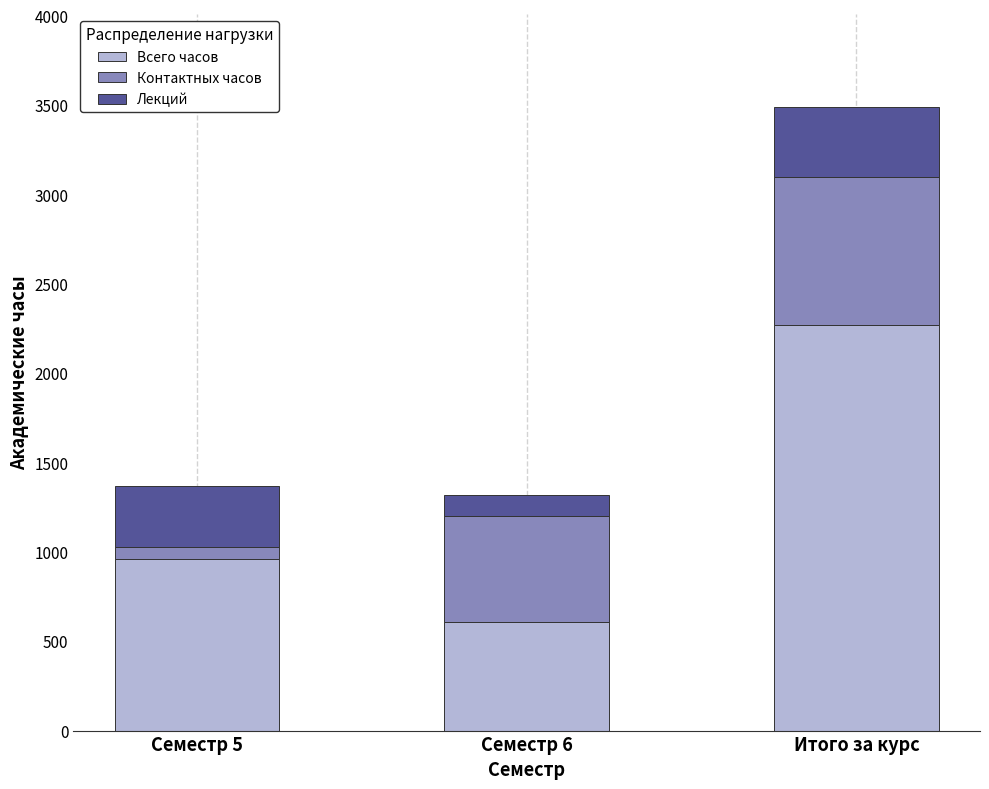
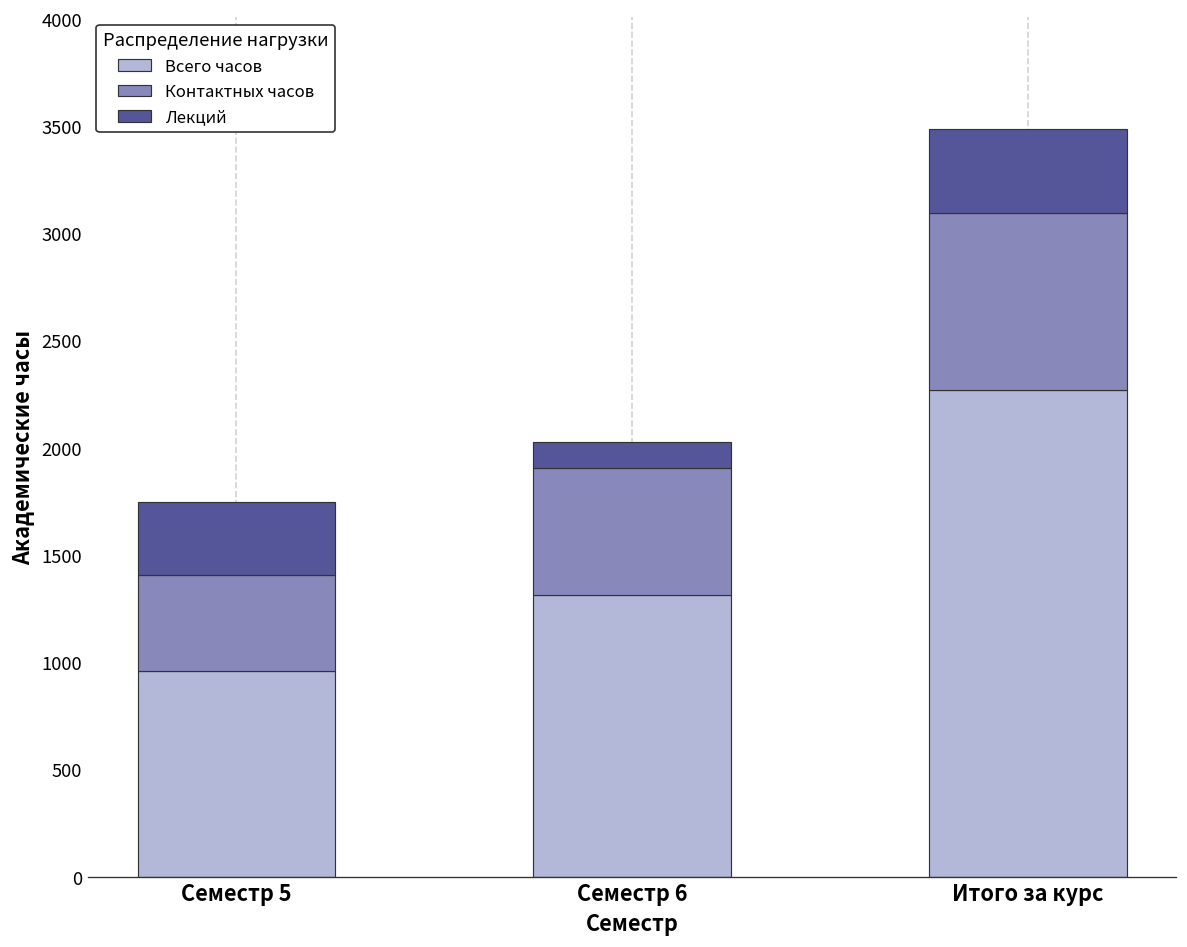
  {
    "Всего часов": {
      "Семестр 5": 960,
-     "Семестр 6": 610,
+     "Семестр 6": 1310,
      "Итого за курс": 2270
    },
    "Контактных часов": {
-     "Семестр 5": 70,
+     "Семестр 5": 450,
      "Семестр 6": 600,
      "Итого за курс": 830
    },
    "Лекций": {
      "Семестр 5": 340,
      "Семестр 6": 120,
      "Итого за курс": 390
    }
  }
